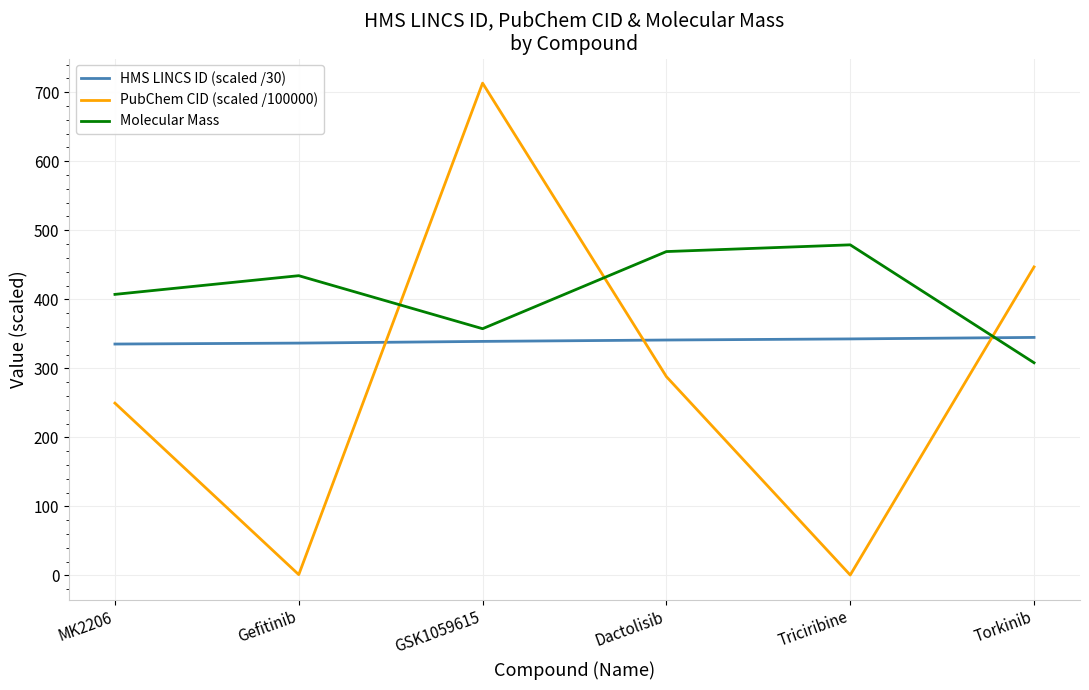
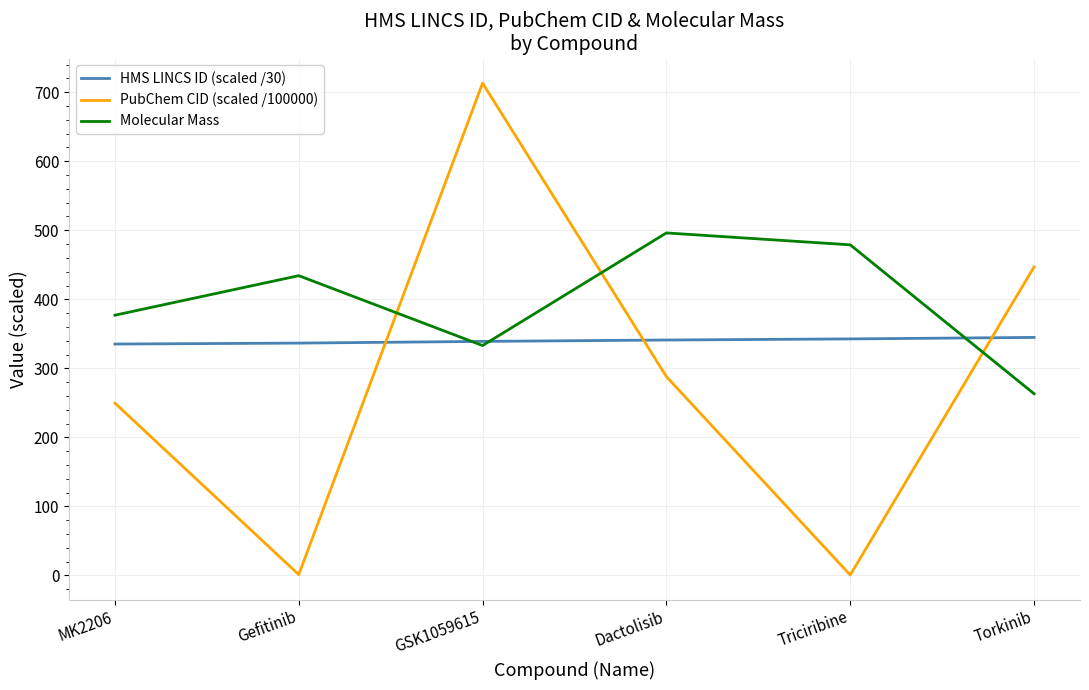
  {
    "HMS LINCS ID (scaled /30)": {
      "MK2206": 340,
      "Gefitinib": 340,
      "GSK1059615": 340,
      "Dactolisib": 340,
      "Triciribine": 340,
      "Torkinib": 340
    },
    "PubChem CID (scaled /100000)": {
      "MK2206": 250,
      "Gefitinib": 0,
      "GSK1059615": 710,
      "Dactolisib": 290,
      "Triciribine": 0,
      "Torkinib": 450
    },
    "Molecular Mass": {
-     "MK2206": 410,
+     "MK2206": 380,
      "Gefitinib": 430,
-     "GSK1059615": 360,
-     "Dactolisib": 470,
+     "GSK1059615": 330,
+     "Dactolisib": 500,
      "Triciribine": 480,
-     "Torkinib": 310
+     "Torkinib": 260
    }
  }
